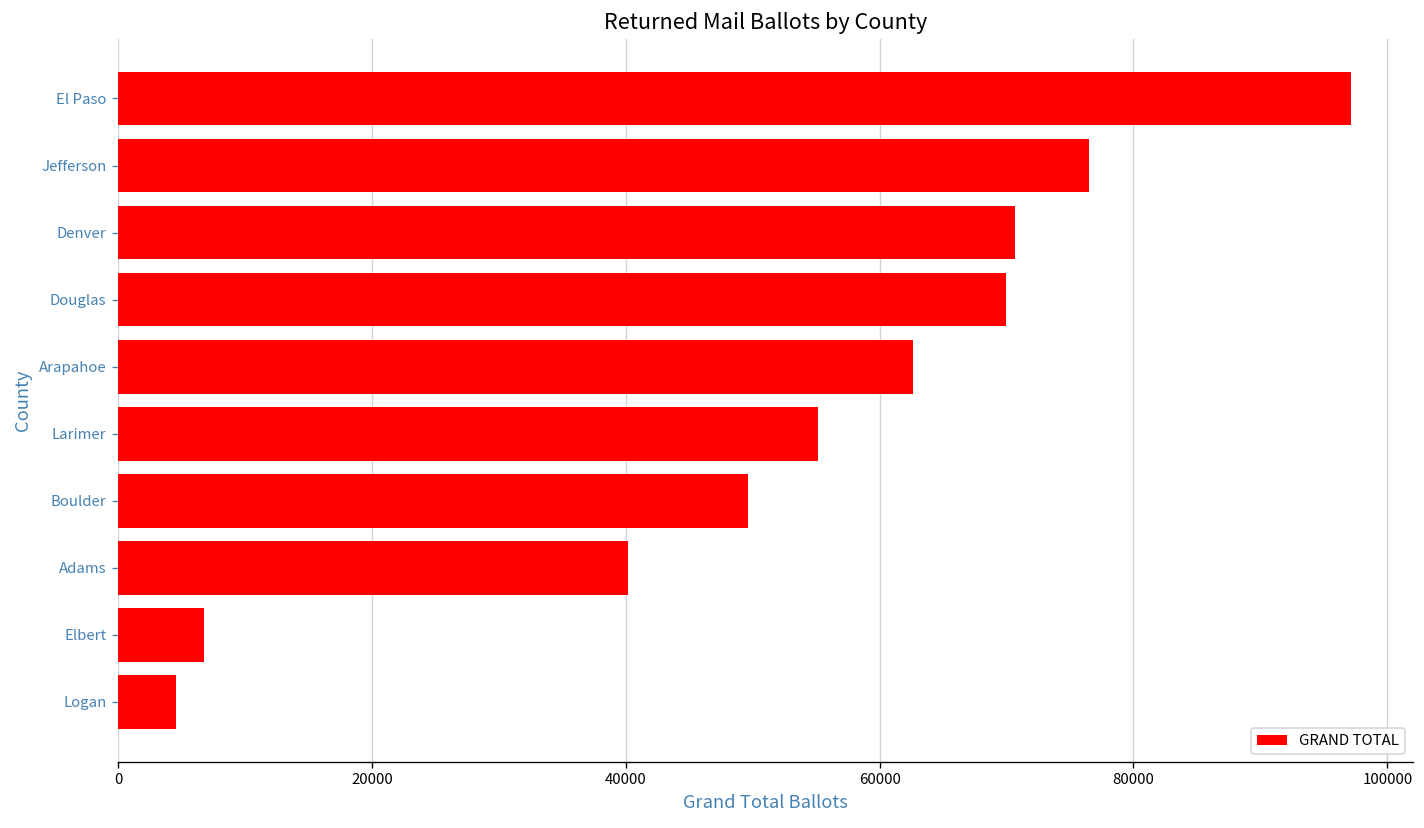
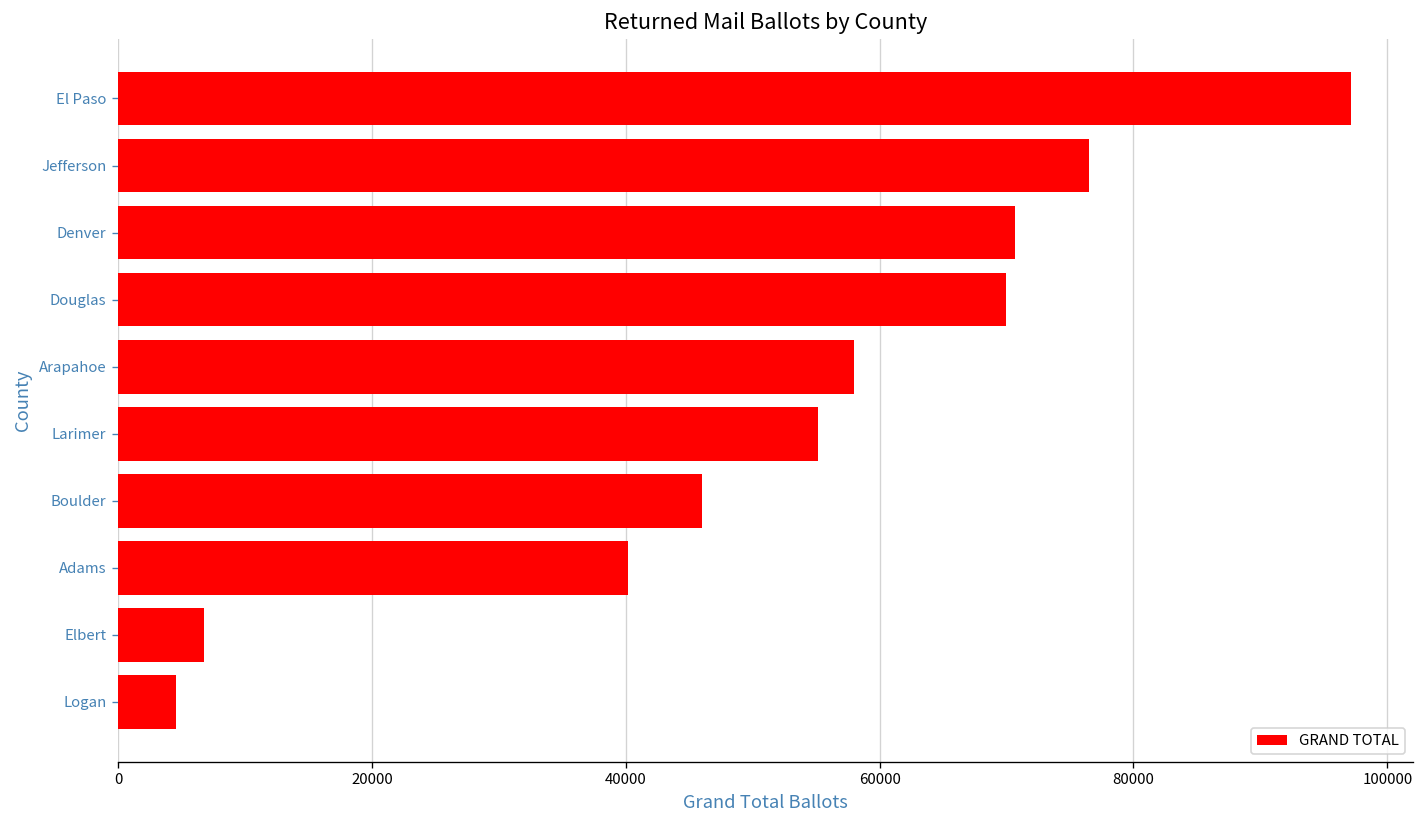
  {
    "El Paso": 97200,
    "Jefferson": 76500,
    "Denver": 70700,
    "Douglas": 70000,
-   "Arapahoe": 62600,
+   "Arapahoe": 58000,
    "Larimer": 55100,
-   "Boulder": 49600,
+   "Boulder": 46000,
    "Adams": 40200,
    "Elbert": 6800,
    "Logan": 4500
  }
